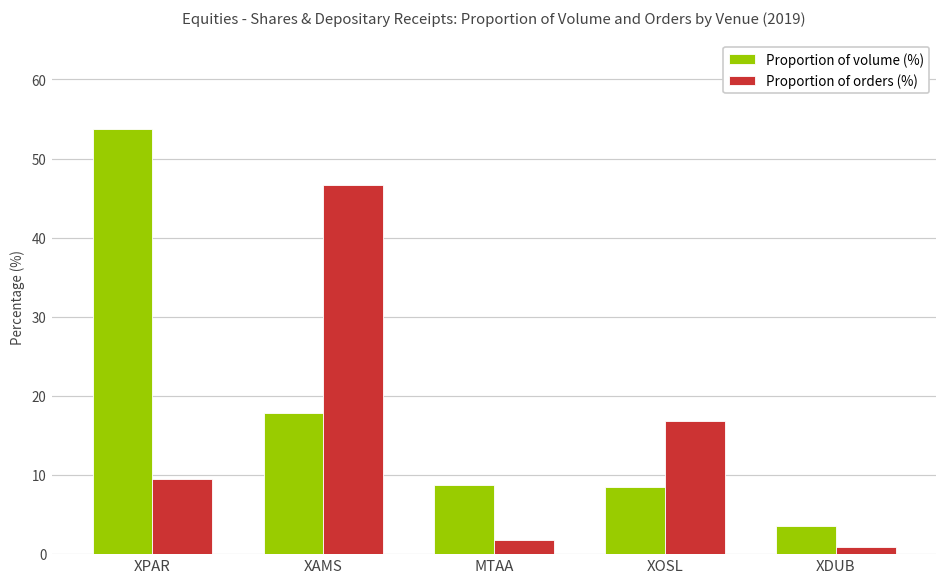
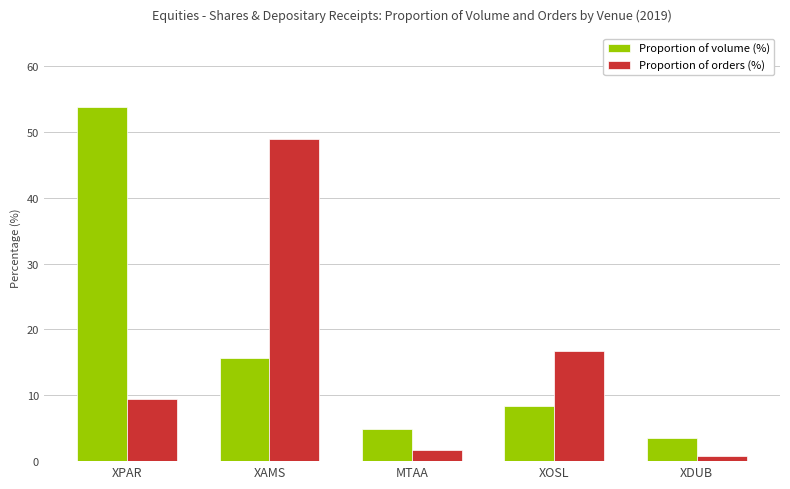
  {
    "Proportion of volume (%)": {
      "XPAR": 54,
-     "XAMS": 18,
-     "MTAA": 9,
+     "XAMS": 16,
+     "MTAA": 5,
      "XOSL": 8,
      "XDUB": 4
    },
    "Proportion of orders (%)": {
      "XPAR": 9,
-     "XAMS": 47,
+     "XAMS": 49,
      "MTAA": 2,
      "XOSL": 17,
      "XDUB": 1
    }
  }
